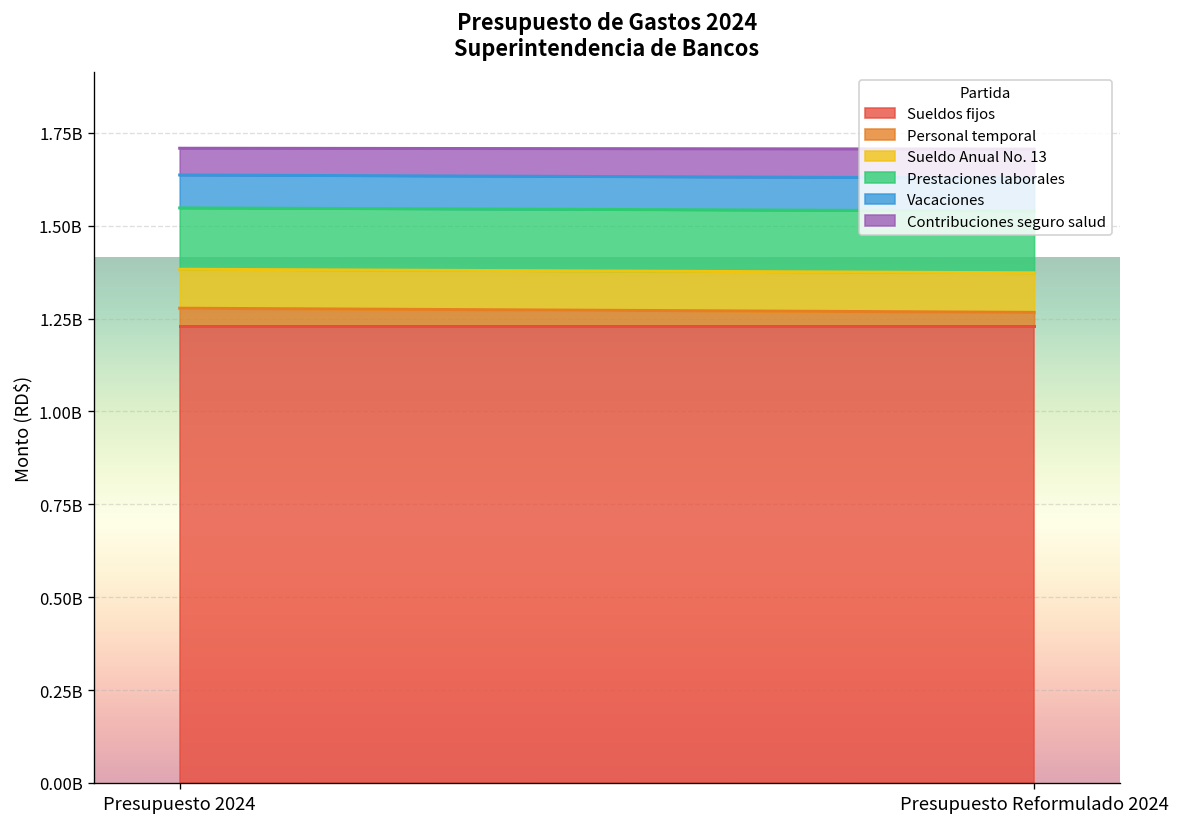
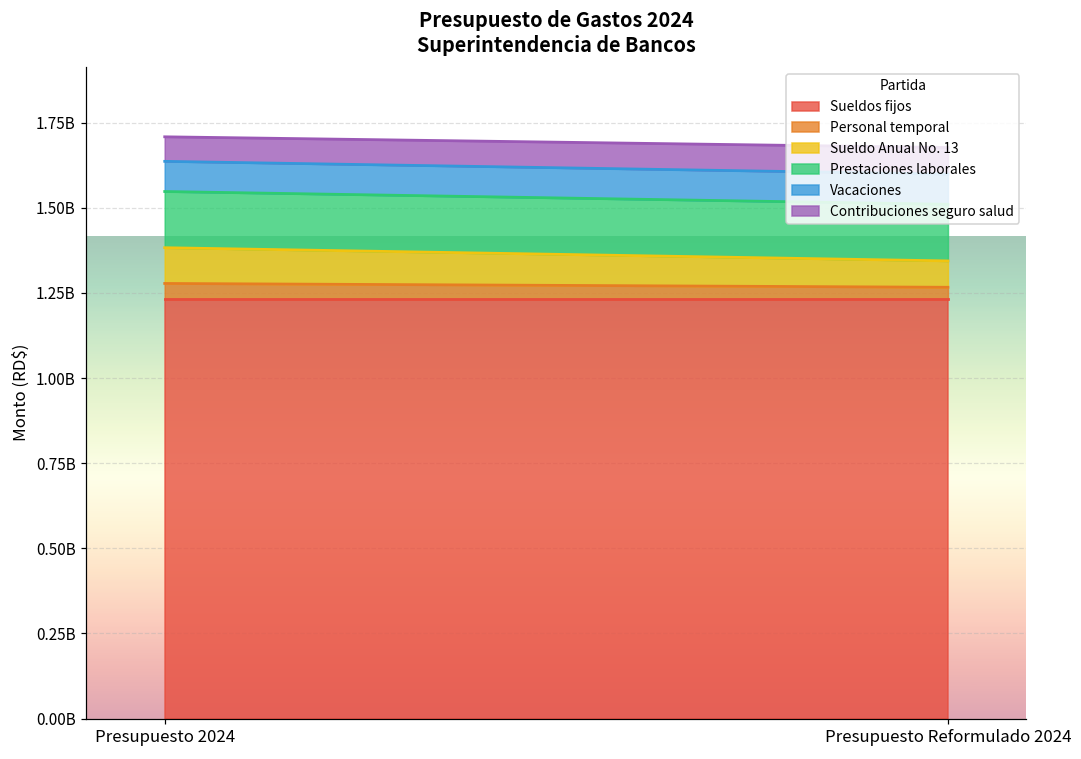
  {
    "Sueldo Anual No. 13": {
      "Presupuesto 2024": 100000000,
-     "Presupuesto Reformulado 2024": 110000000
+     "Presupuesto Reformulado 2024": 80000000
    },
    "Prestaciones laborales": {
      "Presupuesto 2024": 170000000
    },
    "Vacaciones": {
      "Presupuesto 2024": 90000000
    },
    "Contribuciones seguro salud": {
      "Presupuesto 2024": 70000000
    }
  }
